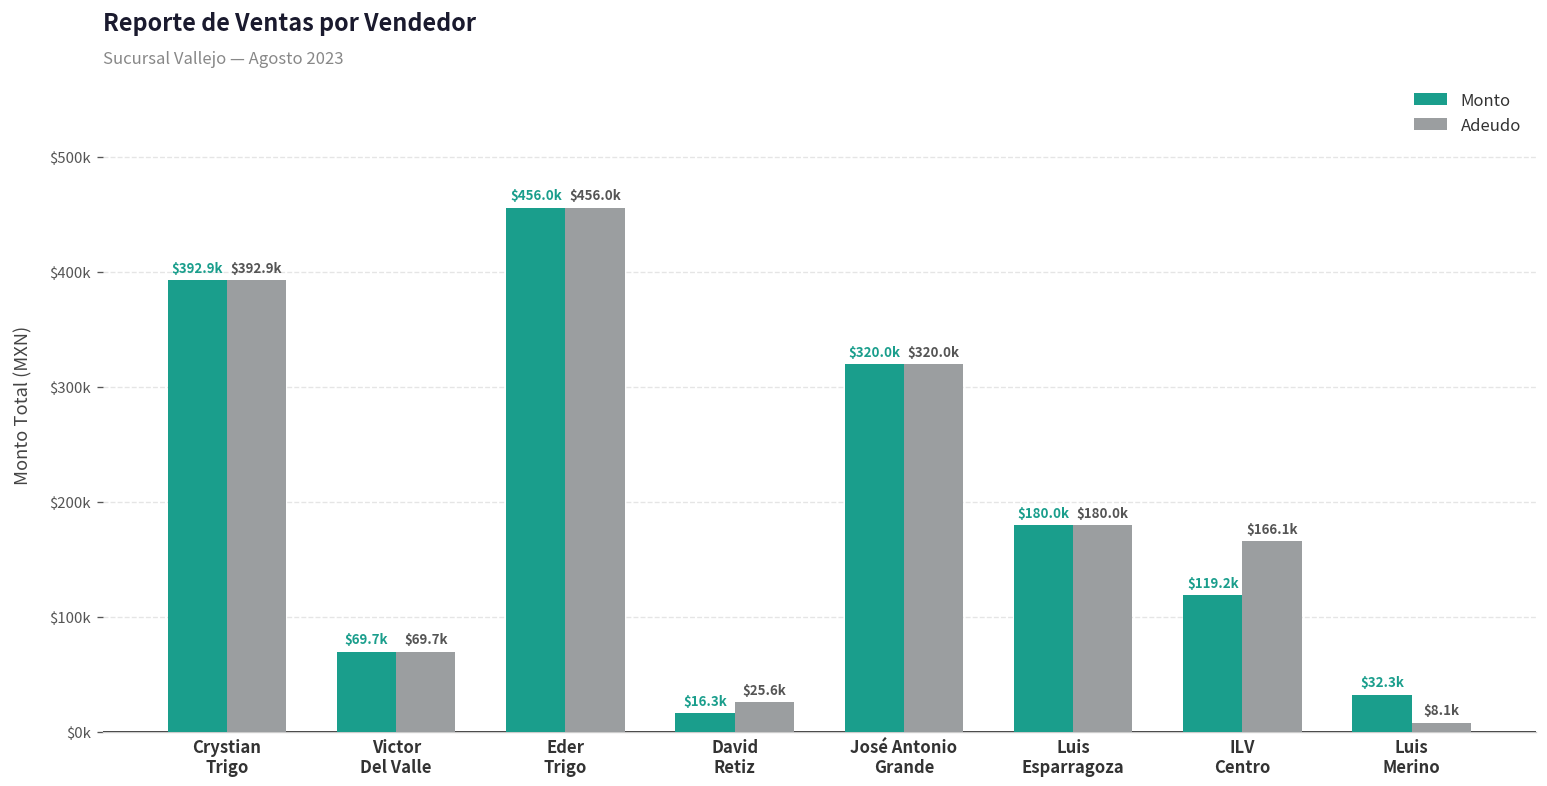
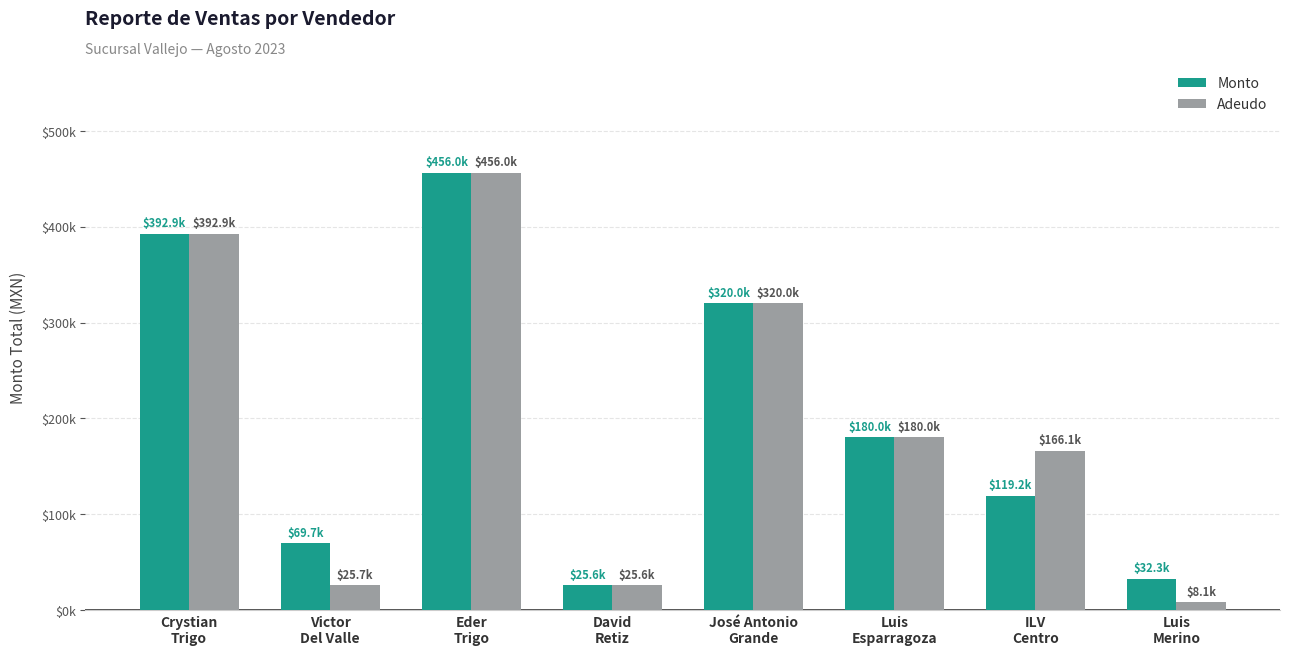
  {
    "Monto": {
      "Crystian Trigo": "$392.9k",
      "Victor Del Valle": "$69.7k",
      "Eder Trigo": "$456.0k",
-     "David Retiz": "$16.3k",
+     "David Retiz": "$25.6k",
      "José Antonio Grande": "$320.0k",
      "Luis Esparragoza": "$180.0k",
      "ILV Centro": "$119.2k",
      "Luis Merino": "$32.3k"
    },
    "Adeudo": {
      "Crystian Trigo": "$392.9k",
-     "Victor Del Valle": "$69.7k",
+     "Victor Del Valle": "$25.7k",
      "Eder Trigo": "$456.0k",
      "David Retiz": "$25.6k",
      "José Antonio Grande": "$320.0k",
      "Luis Esparragoza": "$180.0k",
      "ILV Centro": "$166.1k",
      "Luis Merino": "$8.1k"
    }
  }
